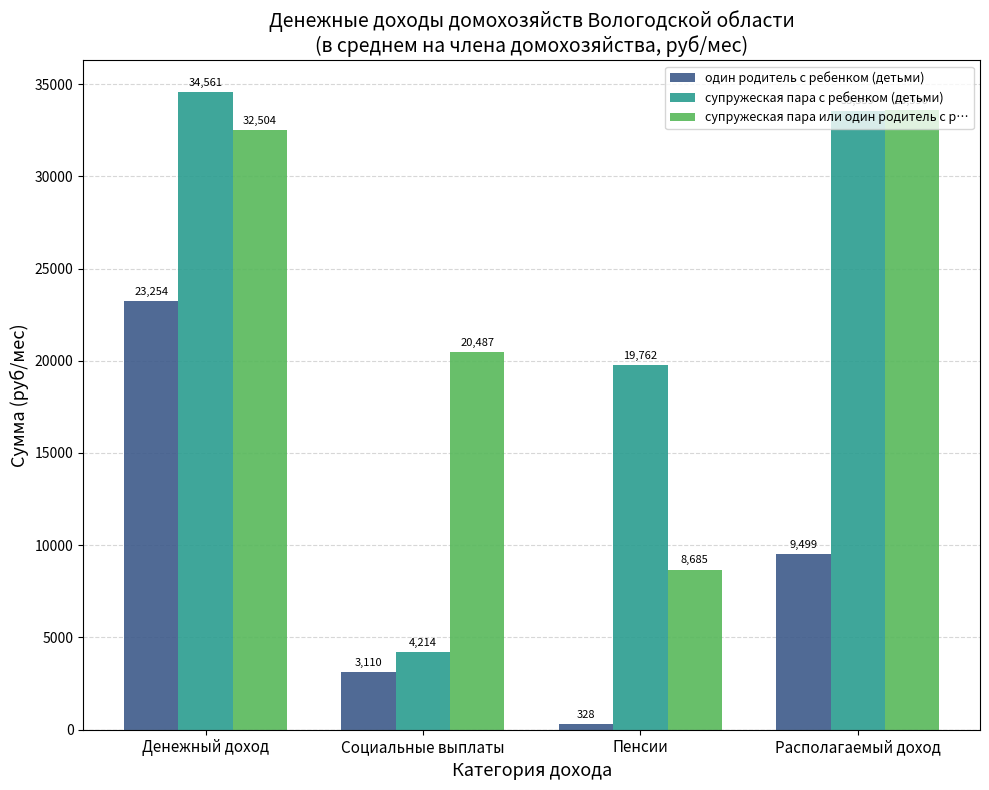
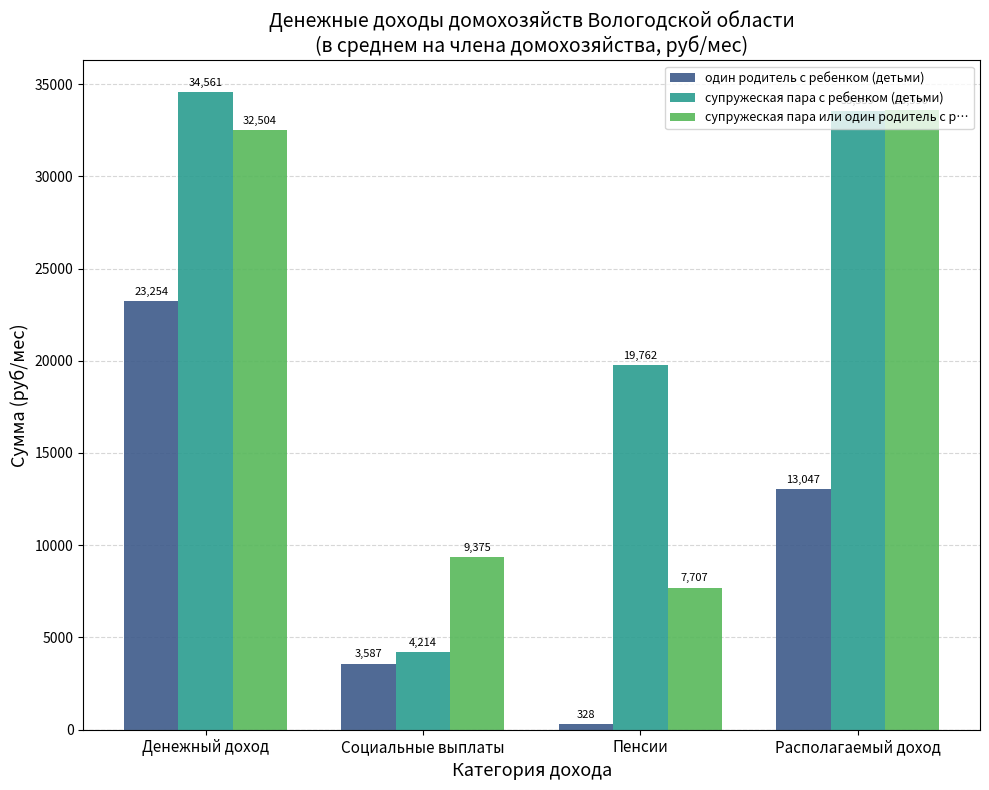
  {
    "один родитель с ребенком (детьми)": {
      "Денежный доход": "23,254",
-     "Социальные выплаты": "3,110",
+     "Социальные выплаты": "3,587",
      "Пенсии": "328",
-     "Располагаемый доход": "9,499"
+     "Располагаемый доход": "13,047"
    },
    "супружеская пара с ребенком (детьми)": {
      "Денежный доход": "34,561",
      "Социальные выплаты": "4,214",
      "Пенсии": "19,762"
    },
    "супружеская пара или один родитель с р…": {
      "Денежный доход": "32,504",
-     "Социальные выплаты": "20,487",
-     "Пенсии": "8,685"
+     "Социальные выплаты": "9,375",
+     "Пенсии": "7,707"
    }
  }
